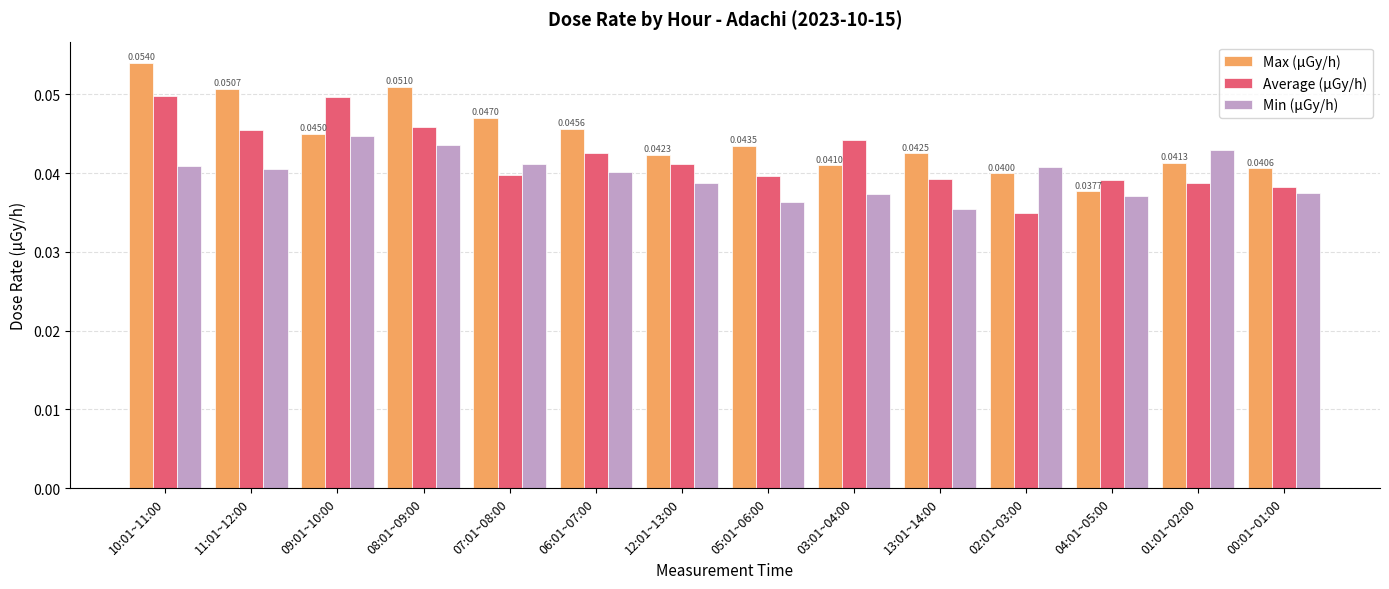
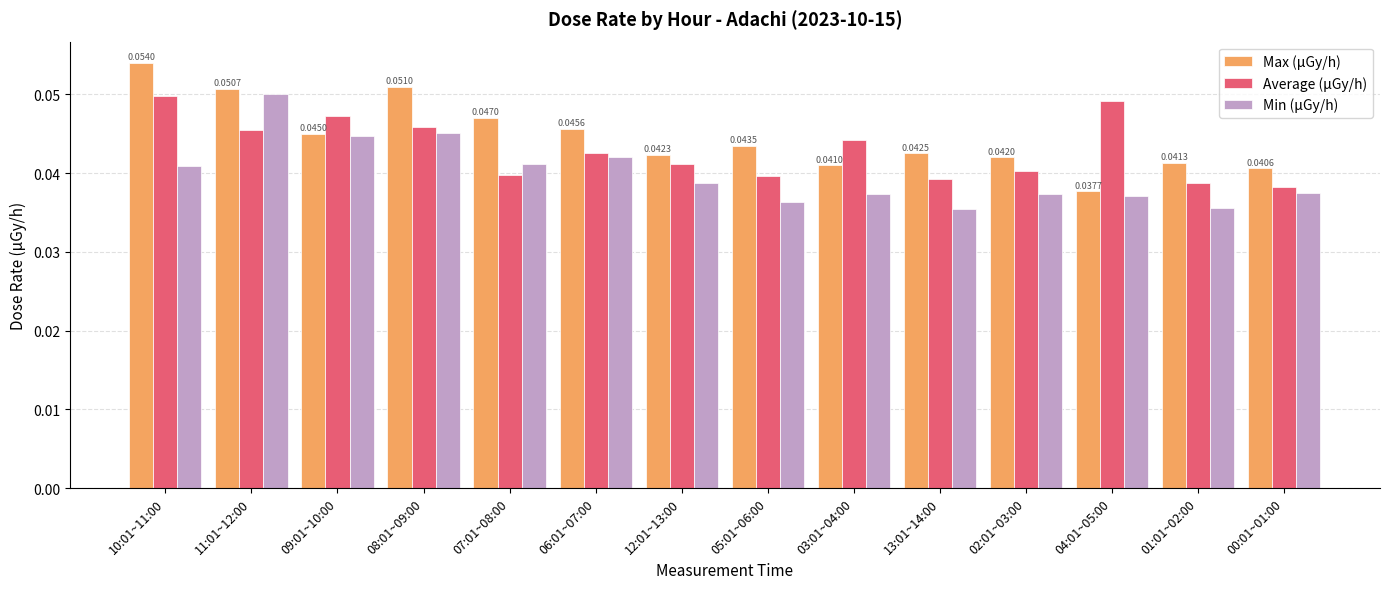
  {
    "Max (μGy/h)": {
      "10:01~11:00": 0.0540,
      "11:01~12:00": 0.0507,
      "09:01~10:00": 0.0450,
      "08:01~09:00": 0.0510,
      "07:01~08:00": 0.0470,
      "06:01~07:00": 0.0456,
      "12:01~13:00": 0.0423,
      "05:01~06:00": 0.0435,
      "03:01~04:00": 0.0410,
      "13:01~14:00": 0.0425,
-     "02:01~03:00": 0.0400,
+     "02:01~03:00": 0.0420,
      "04:01~05:00": 0.0377,
      "01:01~02:00": 0.0413,
      "00:01~01:00": 0.0406
    },
    "Average (μGy/h)": {
      "10:01~11:00": 0.050,
      "11:01~12:00": 0.046,
-     "09:01~10:00": 0.050,
+     "09:01~10:00": 0.047,
      "08:01~09:00": 0.046,
      "07:01~08:00": 0.040,
      "06:01~07:00": 0.043,
      "12:01~13:00": 0.041,
      "05:01~06:00": 0.040,
      "03:01~04:00": 0.044,
      "13:01~14:00": 0.039,
-     "02:01~03:00": 0.035,
-     "04:01~05:00": 0.039,
+     "02:01~03:00": 0.040,
+     "04:01~05:00": 0.049,
      "01:01~02:00": 0.039,
      "00:01~01:00": 0.038
    },
    "Min (μGy/h)": {
      "10:01~11:00": 0.041,
-     "11:01~12:00": 0.041,
+     "11:01~12:00": 0.050,
      "09:01~10:00": 0.045,
-     "08:01~09:00": 0.044,
+     "08:01~09:00": 0.045,
      "07:01~08:00": 0.041,
-     "06:01~07:00": 0.040,
+     "06:01~07:00": 0.042,
      "12:01~13:00": 0.039,
      "05:01~06:00": 0.036,
      "03:01~04:00": 0.037,
      "13:01~14:00": 0.035,
-     "02:01~03:00": 0.041,
+     "02:01~03:00": 0.037,
      "04:01~05:00": 0.037,
-     "01:01~02:00": 0.043,
+     "01:01~02:00": 0.036,
      "00:01~01:00": 0.038
    }
  }
